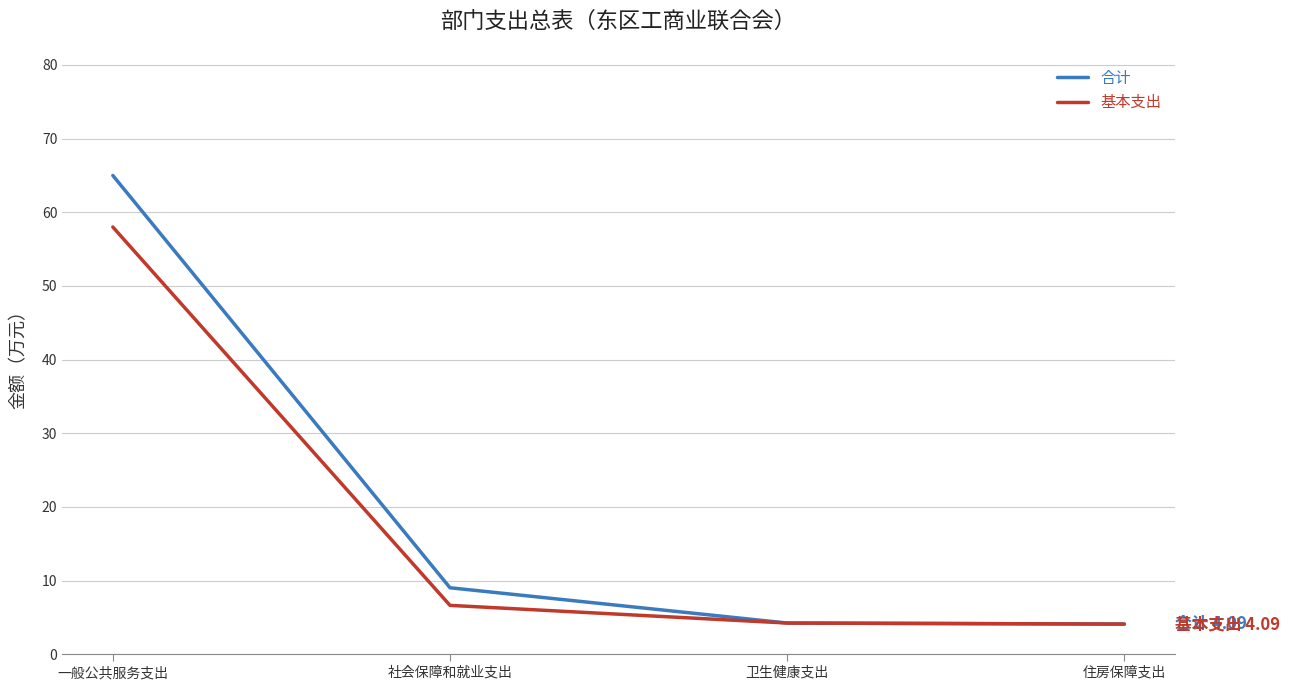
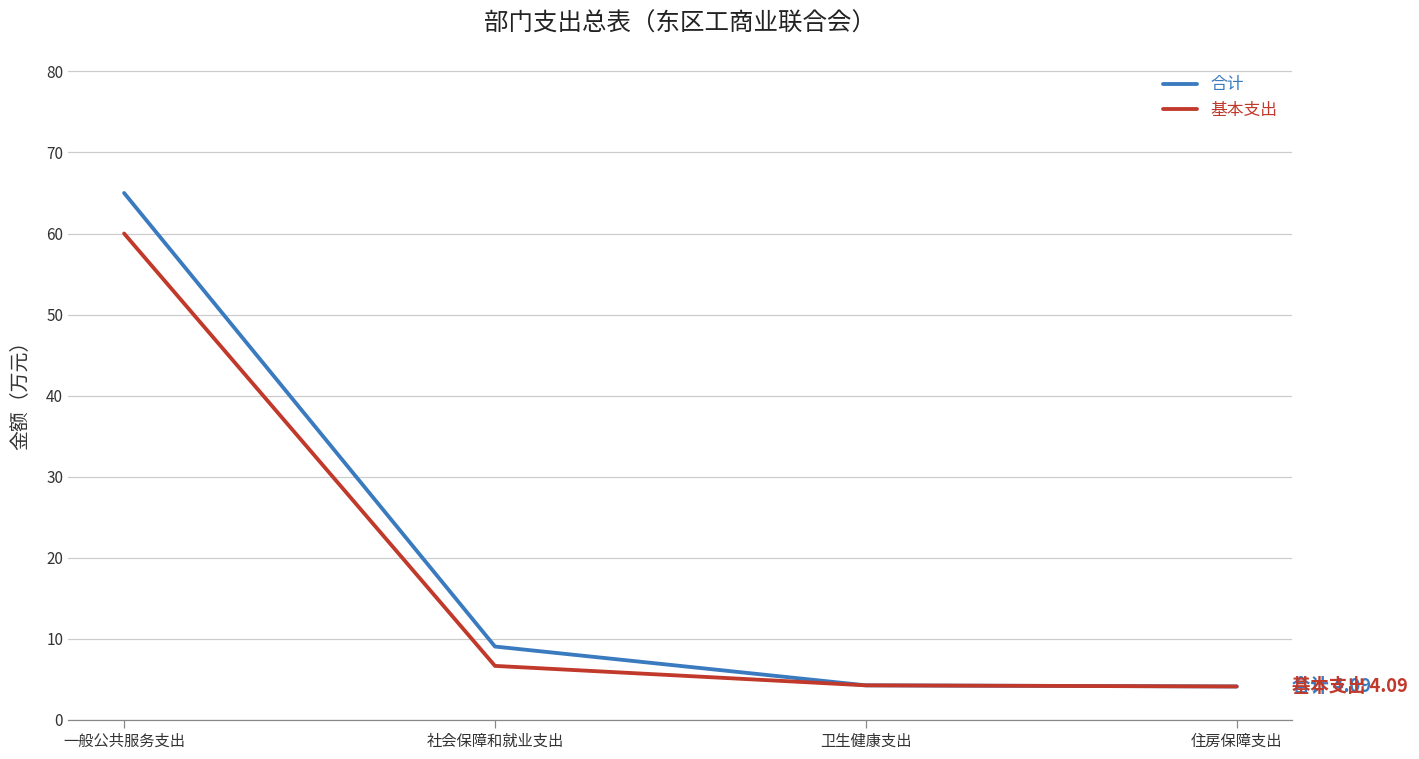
  {
    "合计": {
      "一般公共服务支出": 65,
      "社会保障和就业支出": 9
    },
    "基本支出": {
-     "一般公共服务支出": 58,
+     "一般公共服务支出": 60,
      "社会保障和就业支出": 7
    }
  }
